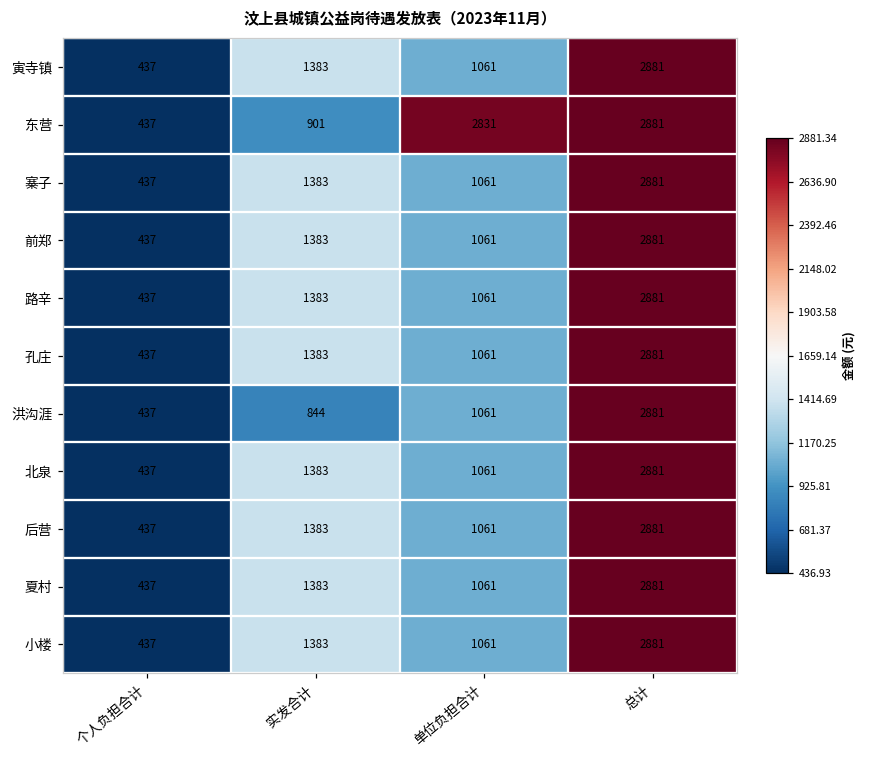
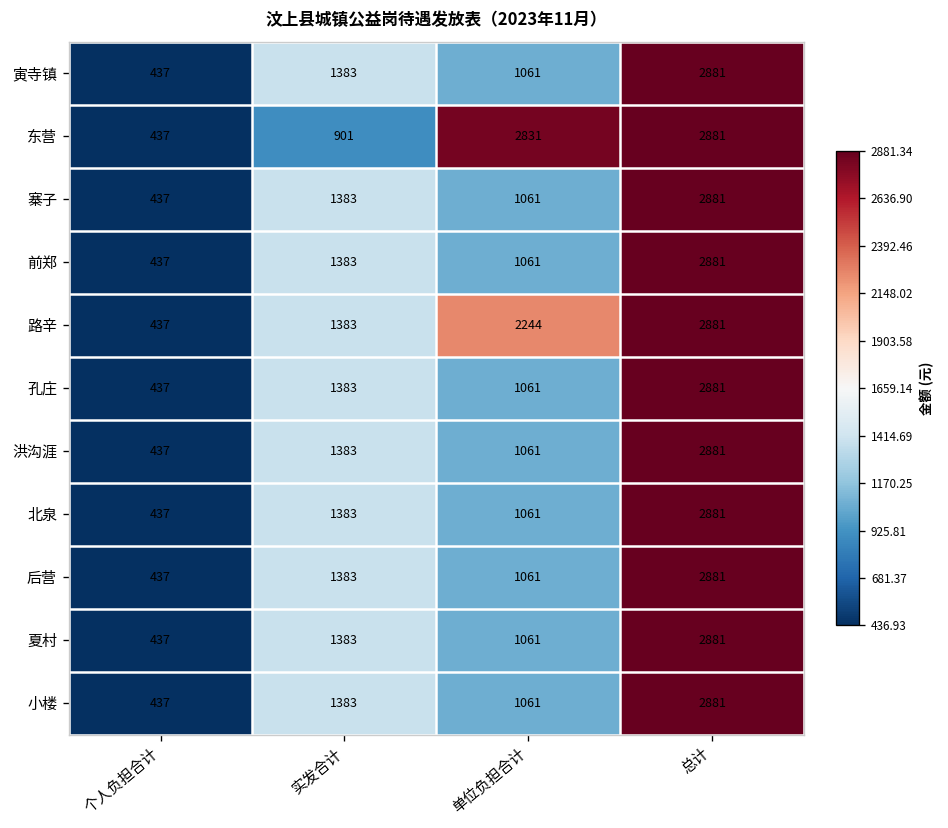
  {
    "寅寺镇": {
      "个人负担合计": 437,
      "实发合计": 1383,
      "单位负担合计": 1061,
      "总计": 2881
    },
    "东营": {
      "个人负担合计": 437,
      "实发合计": 901,
      "单位负担合计": 2831,
      "总计": 2881
    },
    "寨子": {
      "个人负担合计": 437,
      "实发合计": 1383,
      "单位负担合计": 1061,
      "总计": 2881
    },
    "前郑": {
      "个人负担合计": 437,
      "实发合计": 1383,
      "单位负担合计": 1061,
      "总计": 2881
    },
    "路辛": {
      "个人负担合计": 437,
      "实发合计": 1383,
-     "单位负担合计": 1061,
+     "单位负担合计": 2244,
      "总计": 2881
    },
    "孔庄": {
      "个人负担合计": 437,
      "实发合计": 1383,
      "单位负担合计": 1061,
      "总计": 2881
    },
    "洪沟涯": {
      "个人负担合计": 437,
-     "实发合计": 844,
+     "实发合计": 1383,
      "单位负担合计": 1061,
      "总计": 2881
    },
    "北泉": {
      "个人负担合计": 437,
      "实发合计": 1383,
      "单位负担合计": 1061,
      "总计": 2881
    },
    "后营": {
      "个人负担合计": 437,
      "实发合计": 1383,
      "单位负担合计": 1061,
      "总计": 2881
    },
    "夏村": {
      "个人负担合计": 437,
      "实发合计": 1383,
      "单位负担合计": 1061,
      "总计": 2881
    },
    "小楼": {
      "个人负担合计": 437,
      "实发合计": 1383,
      "单位负担合计": 1061,
      "总计": 2881
    }
  }
